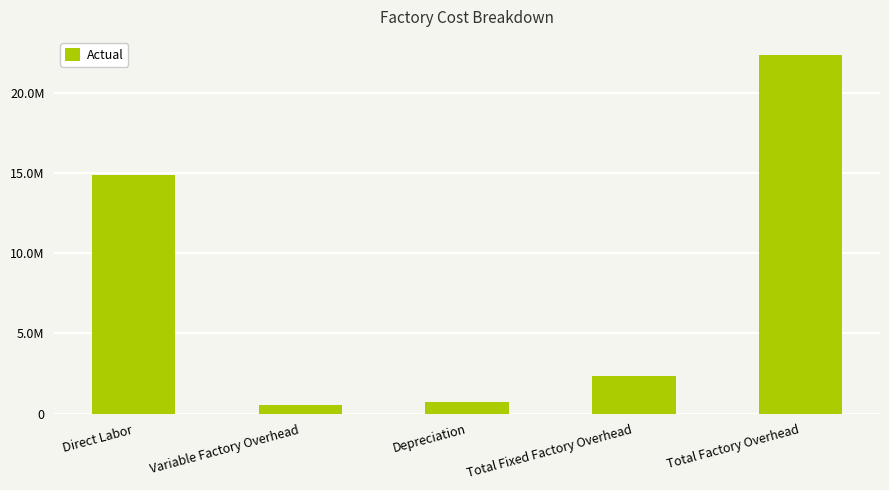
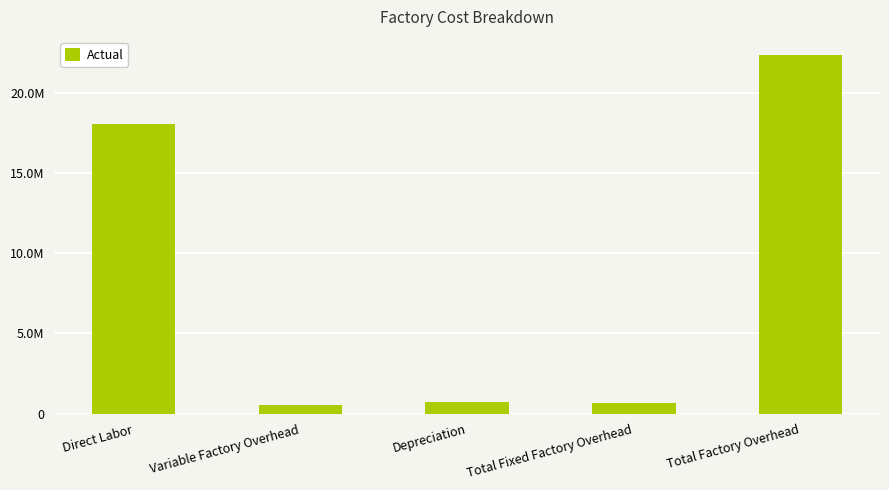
  {
-   "Direct Labor": 14900000,
+   "Direct Labor": 18100000,
    "Variable Factory Overhead": 500000,
    "Depreciation": 700000,
-   "Total Fixed Factory Overhead": 2300000,
+   "Total Fixed Factory Overhead": 700000,
    "Total Factory Overhead": 22400000
  }
